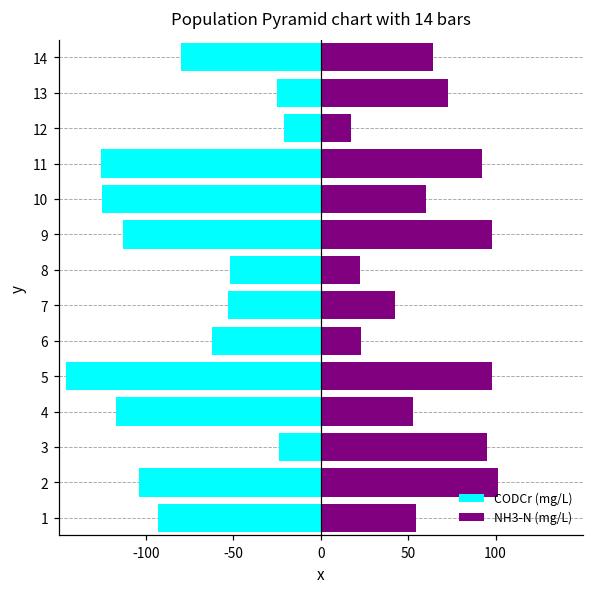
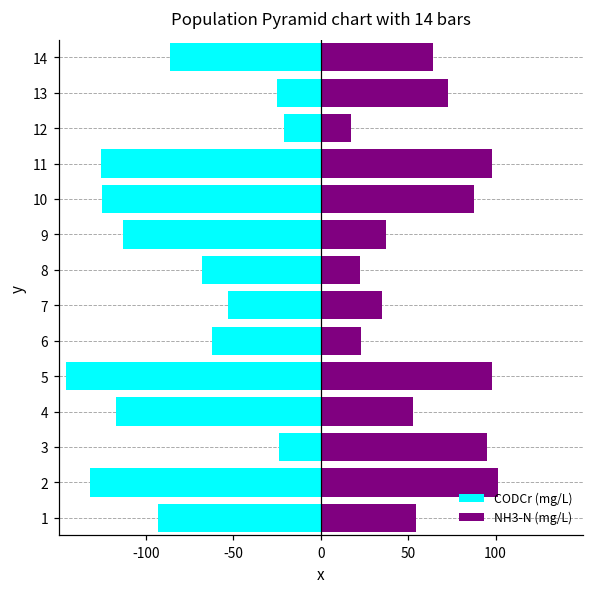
  {
    "CODCr (mg/L)": {
-     "14": -80,
+     "14": -86,
      "13": -25,
      "12": -21,
      "11": -126,
      "10": -125,
      "9": -113,
-     "8": -52,
+     "8": -68,
      "7": -53,
      "6": -62,
      "5": -146,
      "4": -117,
      "3": -24,
-     "2": -104,
+     "2": -132,
      "1": -93
    },
    "NH3-N (mg/L)": {
      "14": 64,
      "13": 73,
      "12": 18,
-     "11": 92,
-     "10": 60,
-     "9": 98,
+     "11": 98,
+     "10": 88,
+     "9": 37,
      "8": 22,
-     "7": 43,
+     "7": 35,
      "6": 23,
      "5": 98,
      "4": 53,
      "3": 95,
      "2": 102,
      "1": 55
    }
  }
